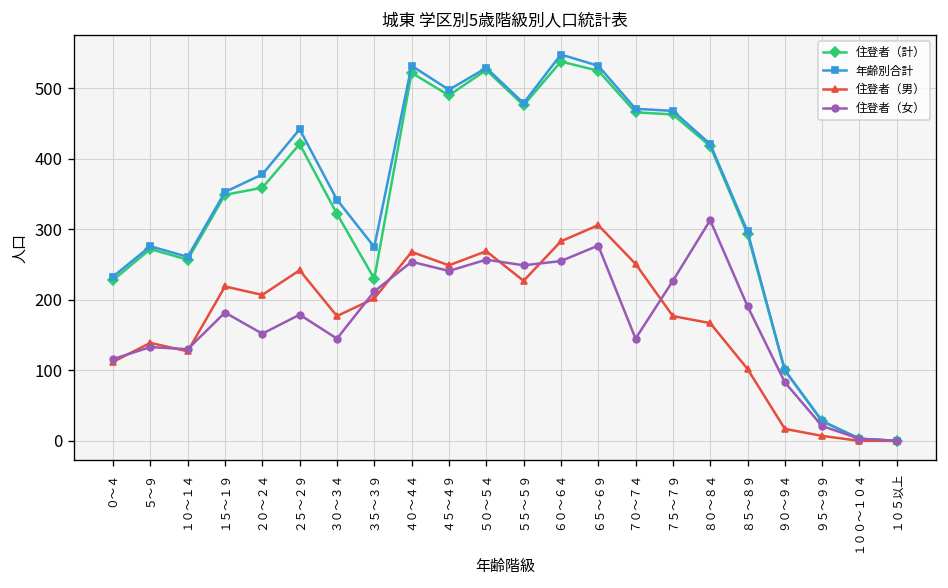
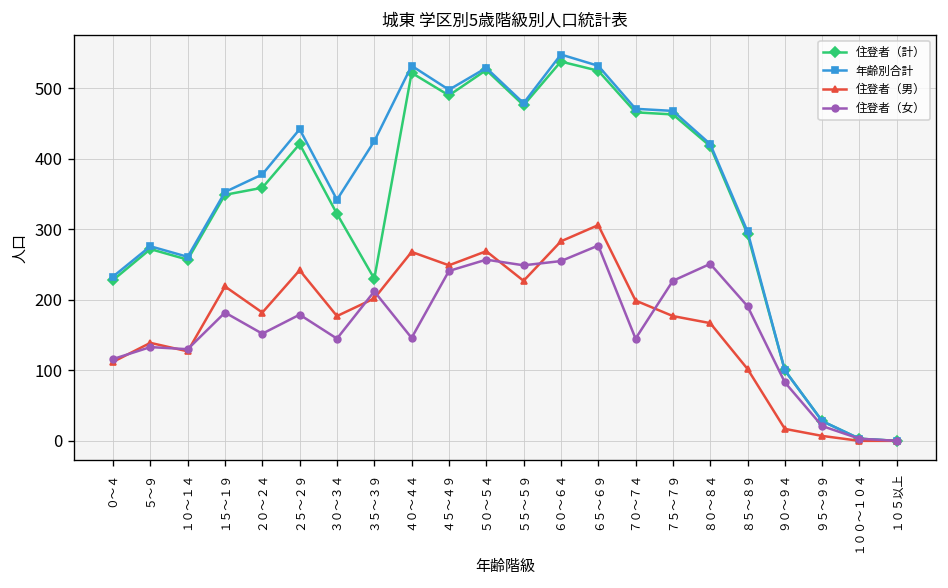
  {
    "住登者（計）": {
      "０～４": 230,
      "２０～２４": 360,
      "２５～２９": 420,
      "３０～３４": 320,
      "３５～３９": 230,
      "４０～４４": 520,
      "４５～４９": 490,
      "６０～６４": 540,
      "６５～６９": 530,
      "７０～７４": 470,
      "７５～７９": 460
    },
    "年齢別合計": {
      "０～４": 230,
      "２０～２４": 380,
      "２５～２９": 440,
      "３０～３４": 340,
-     "３５～３９": 280,
+     "３５～３９": 430,
      "４０～４４": 530,
      "４５～４９": 500,
      "６０～６４": 550,
      "６５～６９": 530,
      "７０～７４": 470,
      "７５～７９": 470
    },
    "住登者（男）": {
      "５～９": 140,
      "１５～１９": 220,
-     "２０～２４": 210,
+     "２０～２４": 180,
      "２５～２９": 240,
      "３０～３４": 180,
      "３５～３９": 200,
      "４０～４４": 270,
      "４５～４９": 250,
      "５０～５４": 270,
      "５５～５９": 230,
      "６０～６４": 280,
      "６５～６９": 310,
-     "７０～７４": 250,
+     "７０～７４": 200,
      "７５～７９": 180,
      "８０～８４": 170,
      "８５～８９": 100,
      "９０～９４": 20,
      "９５～９９": 10
    },
    "住登者（女）": {
      "５～９": 130,
      "１５～１９": 180,
      "２０～２４": 150,
      "２５～２９": 180,
      "３０～３４": 150,
      "３５～３９": 210,
-     "４０～４４": 250,
+     "４０～４４": 150,
      "４５～４９": 240,
      "５０～５４": 260,
      "５５～５９": 250,
      "６０～６４": 260,
      "６５～６９": 280,
      "７０～７４": 150,
      "７５～７９": 230,
-     "８０～８４": 310,
+     "８０～８４": 250,
      "８５～８９": 190,
      "９０～９４": 80,
      "９５～９９": 20
    }
  }
